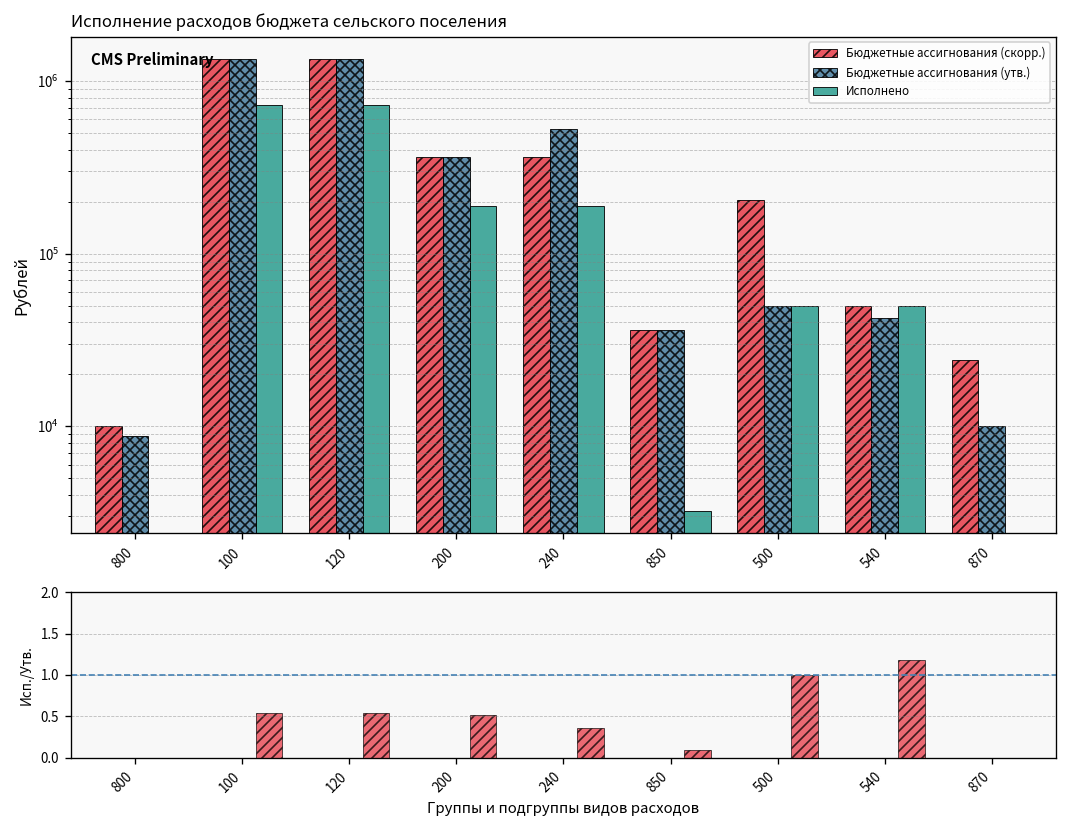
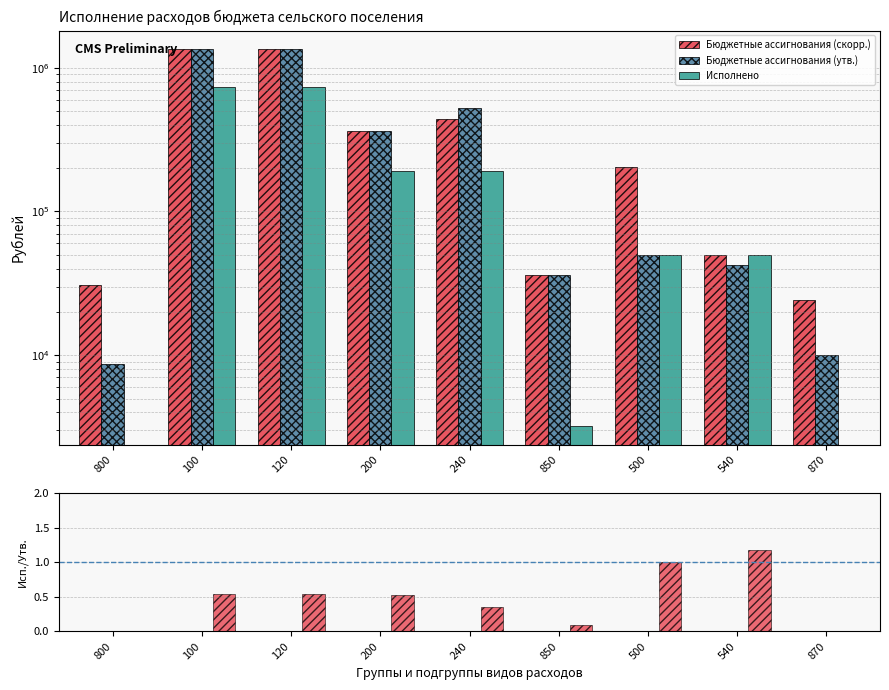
  {
    "Исполнение расходов бюджета сельского поселения": {
      "Бюджетные ассигнования (скорр.)": {
-       "800": 10000,
+       "800": 31000,
        "100": 1300000,
        "120": 1300000,
        "200": 360000,
-       "240": 360000,
+       "240": 440000,
        "850": 36000,
        "500": 200000,
        "540": 50000,
        "870": 24000
      }
    }
  }
